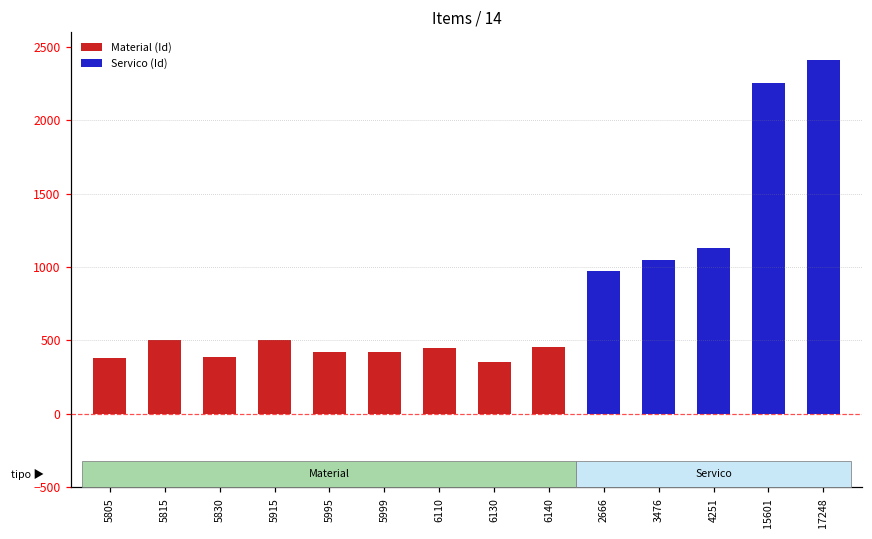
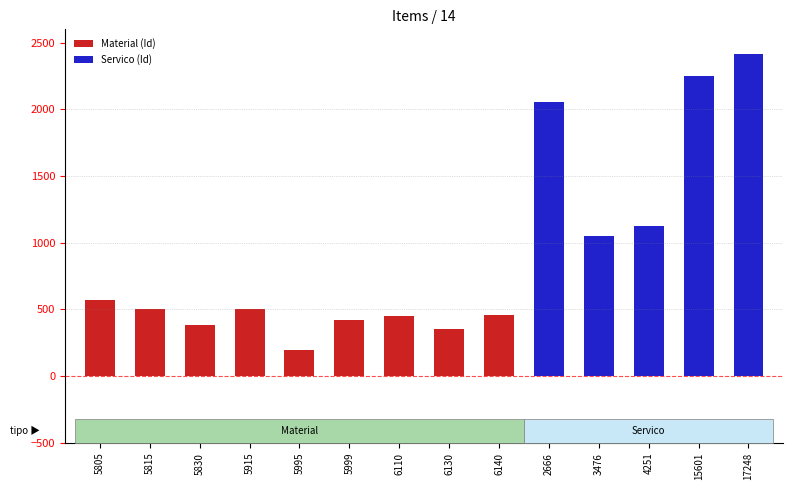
  {
    "Material (Id)": {
-     "5805": 380,
+     "5805": 570,
      "5815": 500,
      "5830": 390,
      "5915": 500,
-     "5995": 420,
+     "5995": 190,
      "5999": 420,
      "6110": 450,
      "6130": 350,
      "6140": 460
    },
    "Servico (Id)": {
-     "2666": 970,
+     "2666": 2060,
      "3476": 1050,
      "4251": 1130,
      "15601": 2250,
      "17248": 2410
    }
  }
